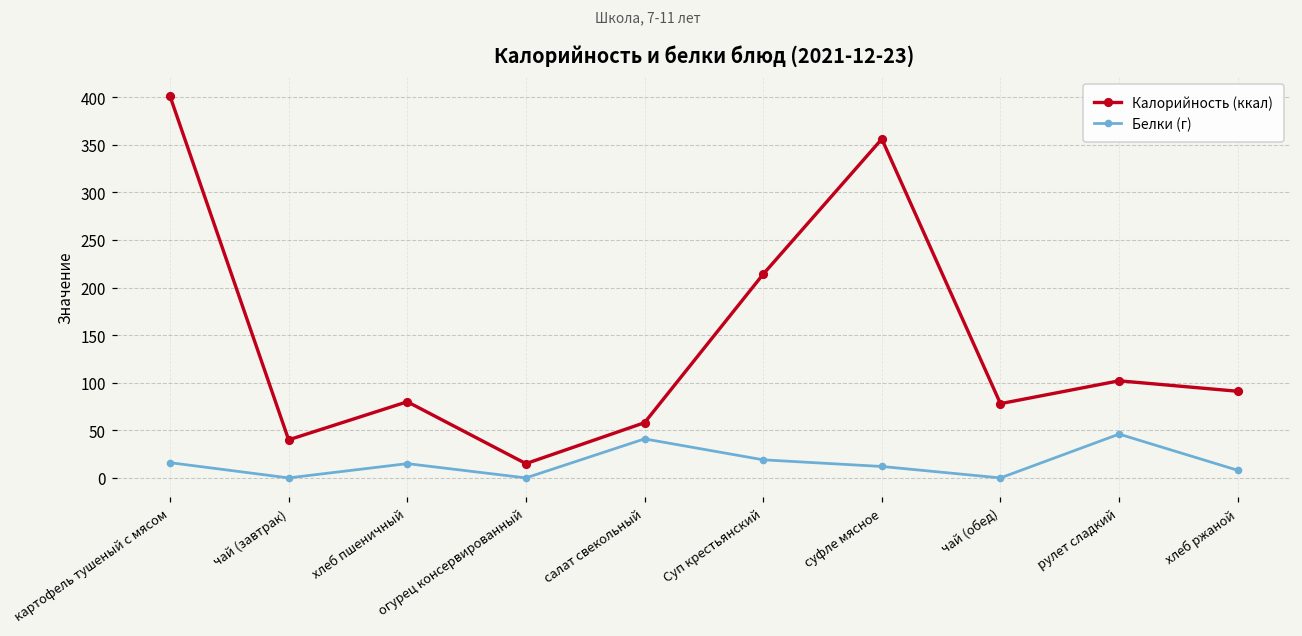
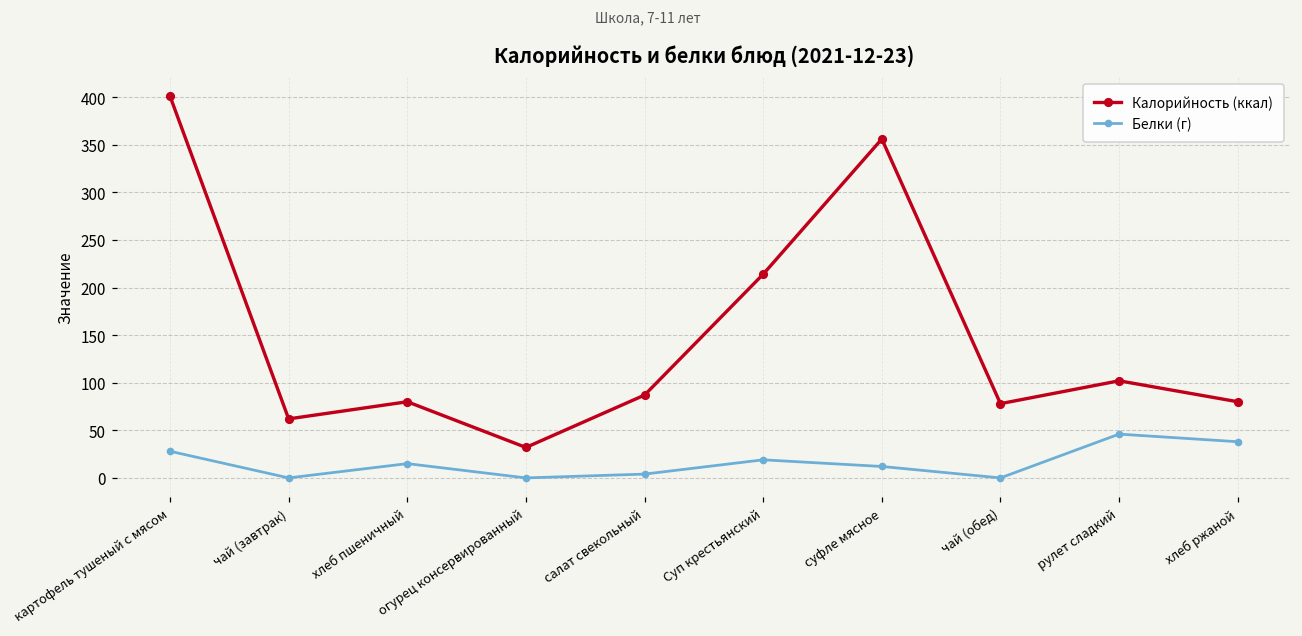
  {
    "Калорийность (ккал)": {
      "картофель тушеный с мясом": 400,
-     "чай (завтрак)": 40,
+     "чай (завтрак)": 60,
      "хлеб пшеничный": 80,
-     "огурец консервированный": 20,
-     "салат свекольный": 60,
+     "огурец консервированный": 30,
+     "салат свекольный": 90,
      "Суп крестьянский": 210,
      "суфле мясное": 360,
      "чай (обед)": 80,
      "рулет сладкий": 100,
-     "хлеб ржаной": 90
+     "хлеб ржаной": 80
    },
    "Белки (г)": {
-     "картофель тушеный с мясом": 20,
+     "картофель тушеный с мясом": 30,
      "чай (завтрак)": 0,
      "хлеб пшеничный": 20,
      "огурец консервированный": 0,
-     "салат свекольный": 40,
+     "салат свекольный": 0,
      "Суп крестьянский": 20,
      "суфле мясное": 10,
      "чай (обед)": 0,
      "рулет сладкий": 50,
-     "хлеб ржаной": 10
+     "хлеб ржаной": 40
    }
  }
